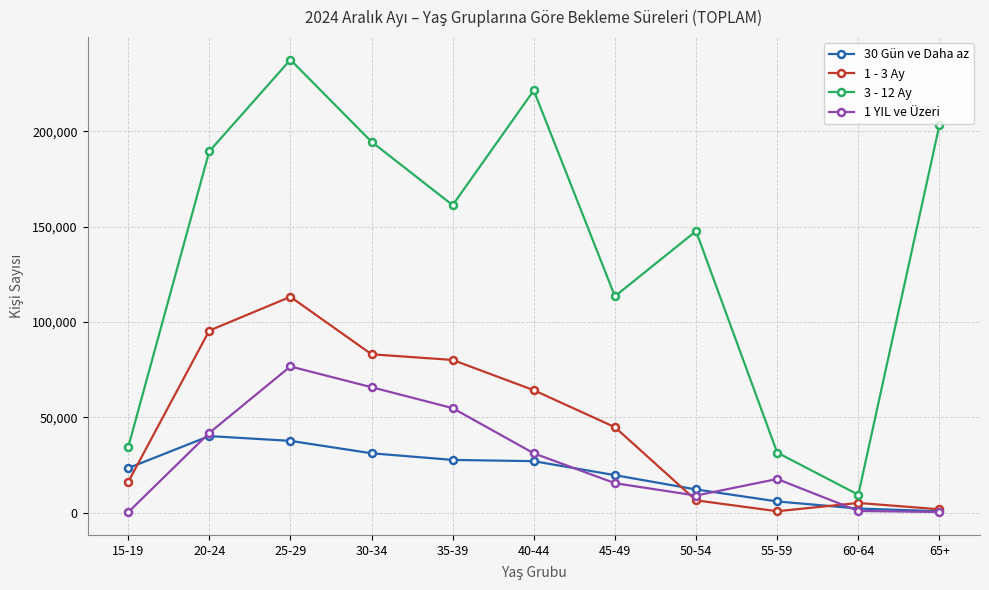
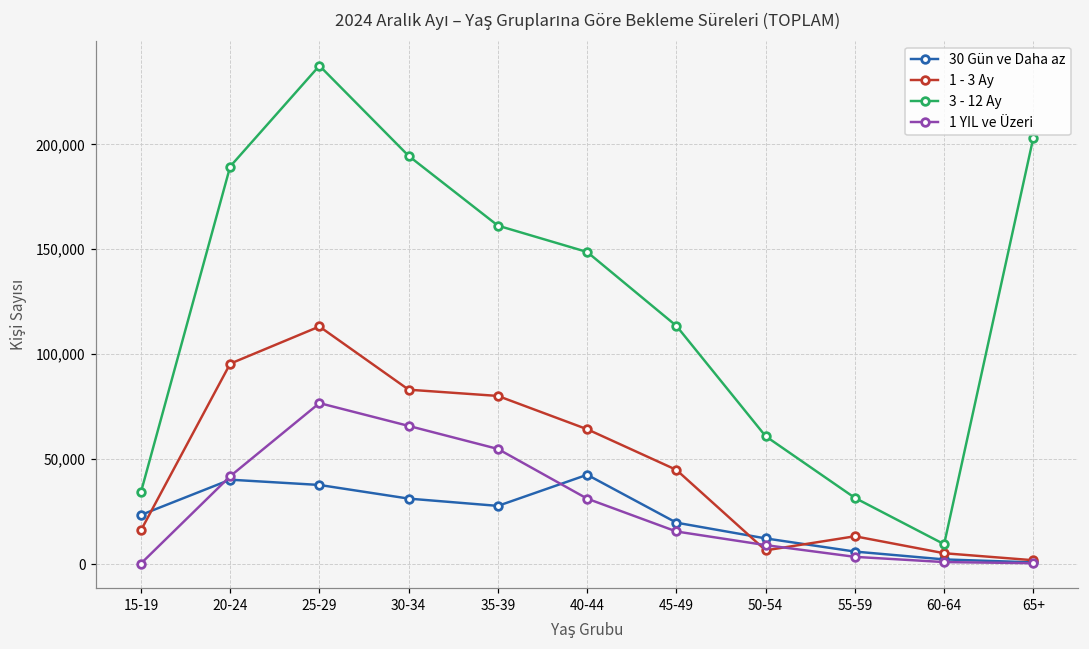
  {
    "30 Gün ve Daha az": {
      "15-19": "23,000",
      "20-24": "40,000",
      "25-29": "38,000",
      "30-34": "31,000",
      "35-39": "28,000",
-     "40-44": "27,000",
+     "40-44": "43,000",
      "45-49": "20,000",
      "50-54": "12,000",
      "55-59": "6,000"
    },
    "1 - 3 Ay": {
      "15-19": "16,000",
      "20-24": "95,000",
      "25-29": "113,000",
      "30-34": "83,000",
      "35-39": "80,000",
      "40-44": "64,000",
      "45-49": "45,000",
      "50-54": "7,000",
-     "55-59": "1,000",
+     "55-59": "13,000",
      "60-64": "5,000"
    },
    "3 - 12 Ay": {
      "15-19": "34,000",
      "20-24": "189,000",
      "25-29": "237,000",
      "30-34": "194,000",
      "35-39": "161,000",
-     "40-44": "221,000",
+     "40-44": "149,000",
      "45-49": "113,000",
-     "50-54": "148,000",
+     "50-54": "61,000",
      "55-59": "32,000",
      "60-64": "9,000",
      "65+": "203,000"
    },
    "1 YIL ve Üzeri": {
      "15-19": "0",
      "20-24": "42,000",
      "25-29": "77,000",
      "30-34": "66,000",
      "35-39": "55,000",
      "40-44": "31,000",
      "45-49": "15,000",
      "50-54": "9,000",
-     "55-59": "18,000"
+     "55-59": "3,000"
    }
  }
